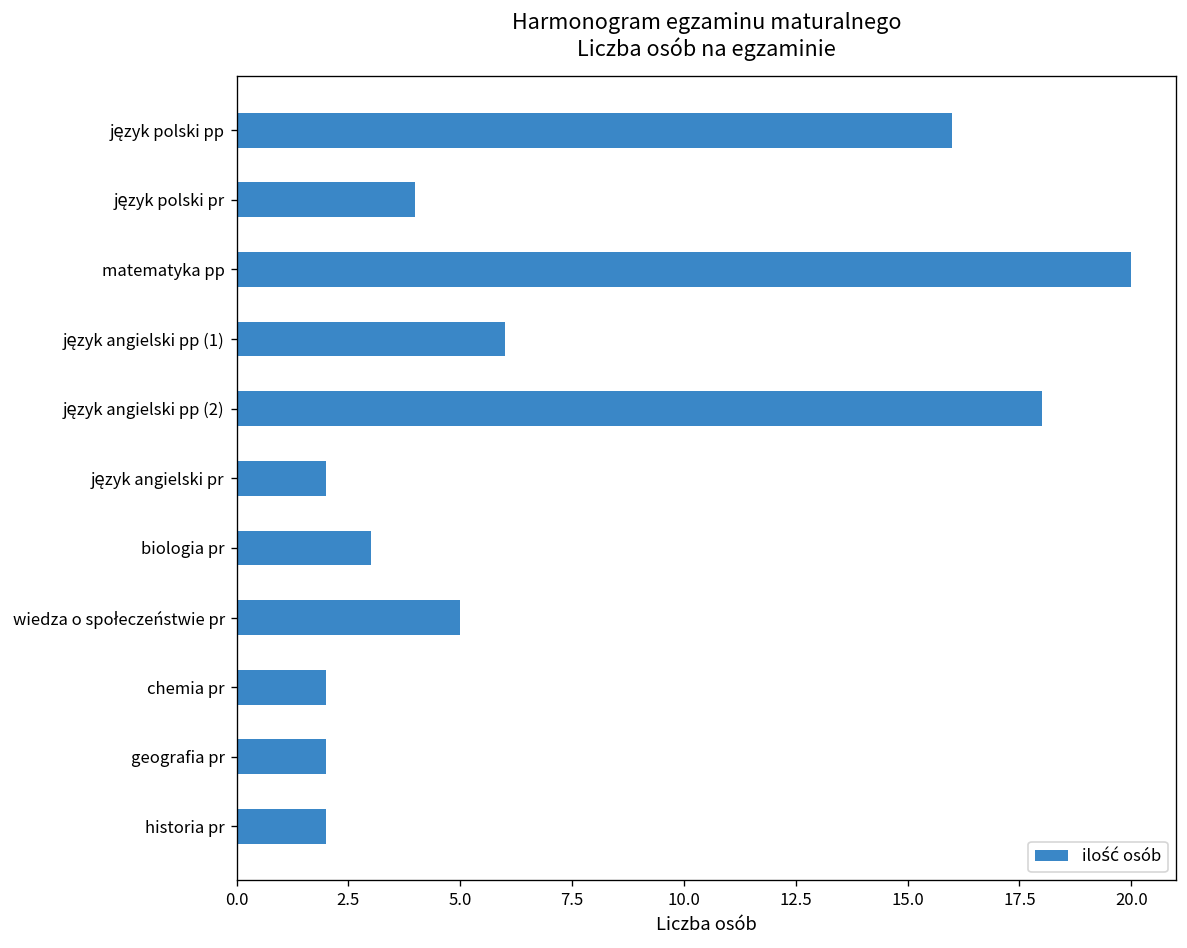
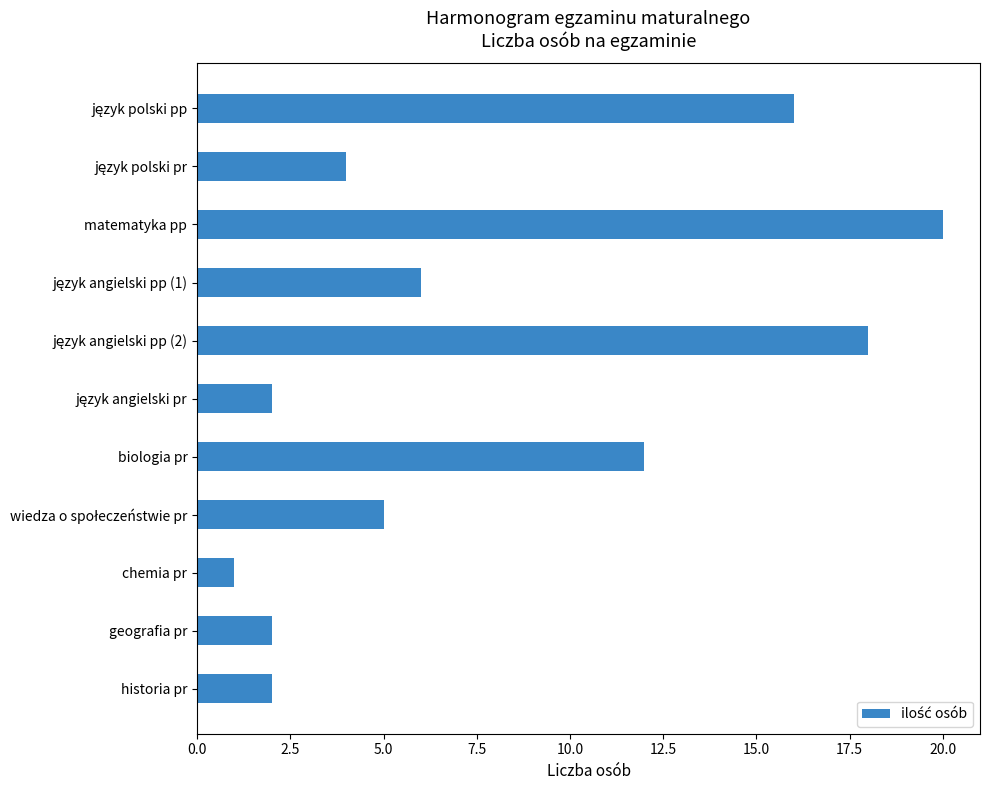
  {
    "język polski pp": 16,
    "język polski pr": 4,
    "matematyka pp": 20,
    "język angielski pp (1)": 6,
    "język angielski pp (2)": 18,
    "język angielski pr": 2,
-   "biologia pr": 3,
+   "biologia pr": 12,
    "wiedza o społeczeństwie pr": 5,
-   "chemia pr": 2,
+   "chemia pr": 1,
    "geografia pr": 2,
    "historia pr": 2
  }
